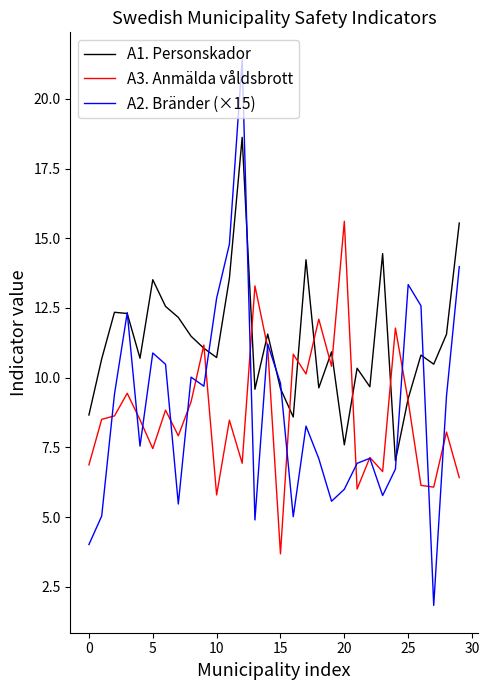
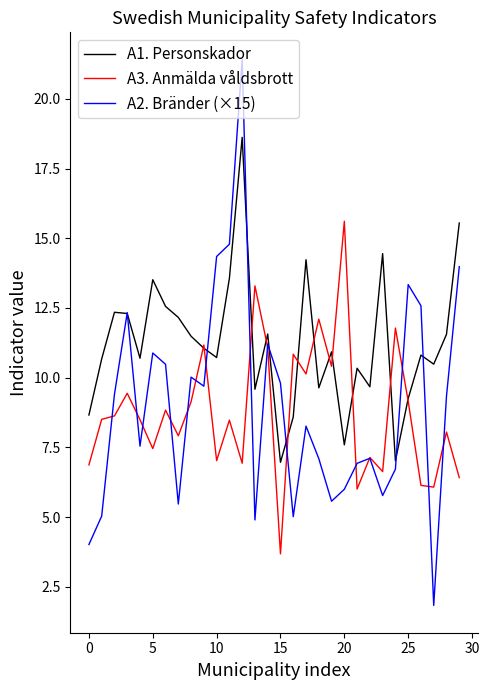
  {
    "A1. Personskador": {
      "0": 8.7,
      "5": 13.5,
      "10": 10.7,
-     "15": 9.6,
+     "15": 7.0,
      "20": 7.6
    },
    "A3. Anmälda våldsbrott": {
      "0": 6.9,
      "5": 7.5,
-     "10": 5.8,
+     "10": 7.0,
      "15": 3.7,
      "20": 15.6
    },
    "A2. Bränder (×15)": {
      "0": 4.0,
      "5": 10.9,
-     "10": 12.8,
+     "10": 14.3,
      "15": 9.8,
      "20": 6.0,
      "25": 13.3
    }
  }
